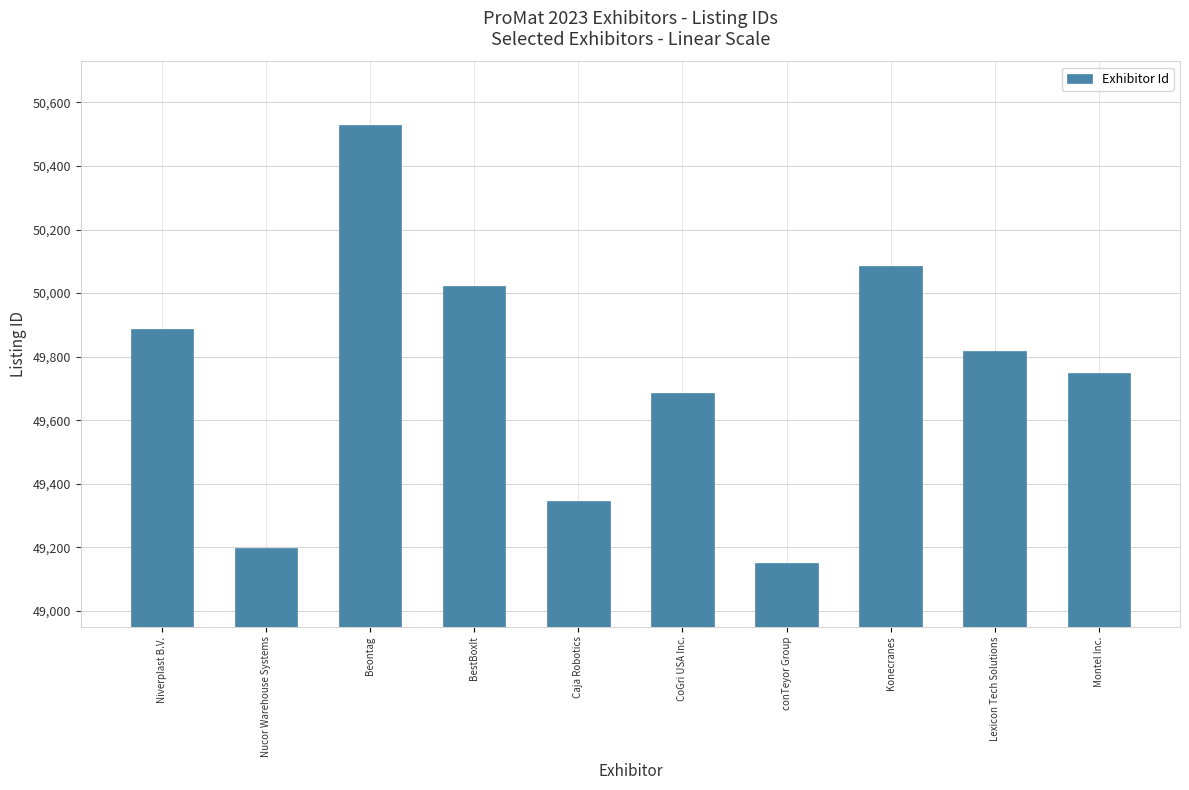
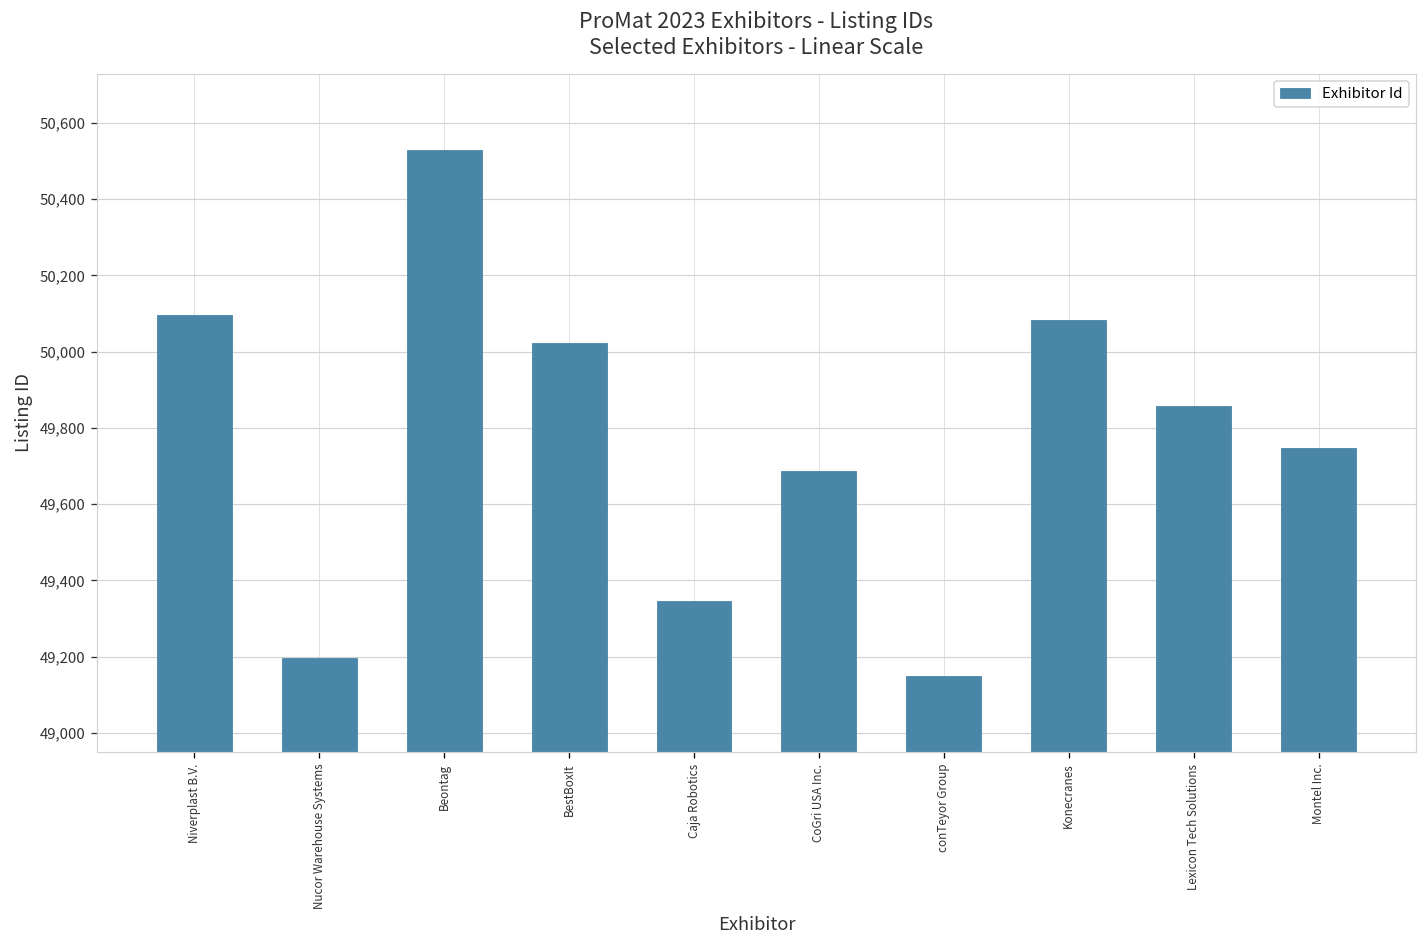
  {
-   "Niverplast B.V.": "49,890",
+   "Niverplast B.V.": "50,100",
    "Nucor Warehouse Systems": "49,200",
    "Beontag": "50,530",
    "BestBoxIt": "50,020",
    "Caja Robotics": "49,350",
    "CoGri USA Inc.": "49,690",
    "conTeyor Group": "49,150",
    "Konecranes": "50,080",
-   "Lexicon Tech Solutions": "49,820",
+   "Lexicon Tech Solutions": "49,860",
    "Montel Inc.": "49,750"
  }
